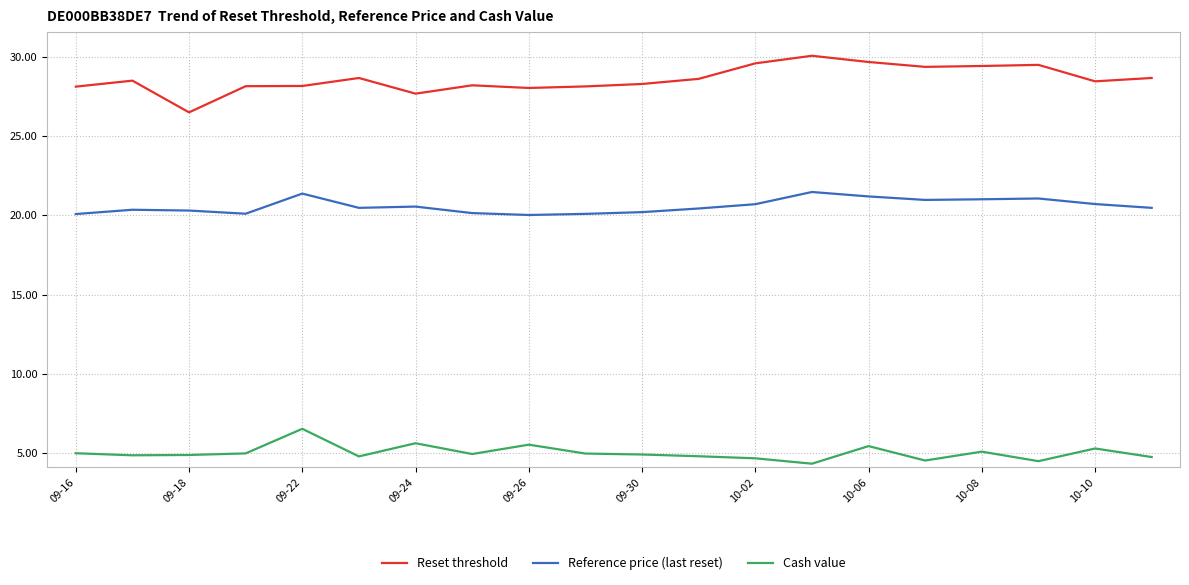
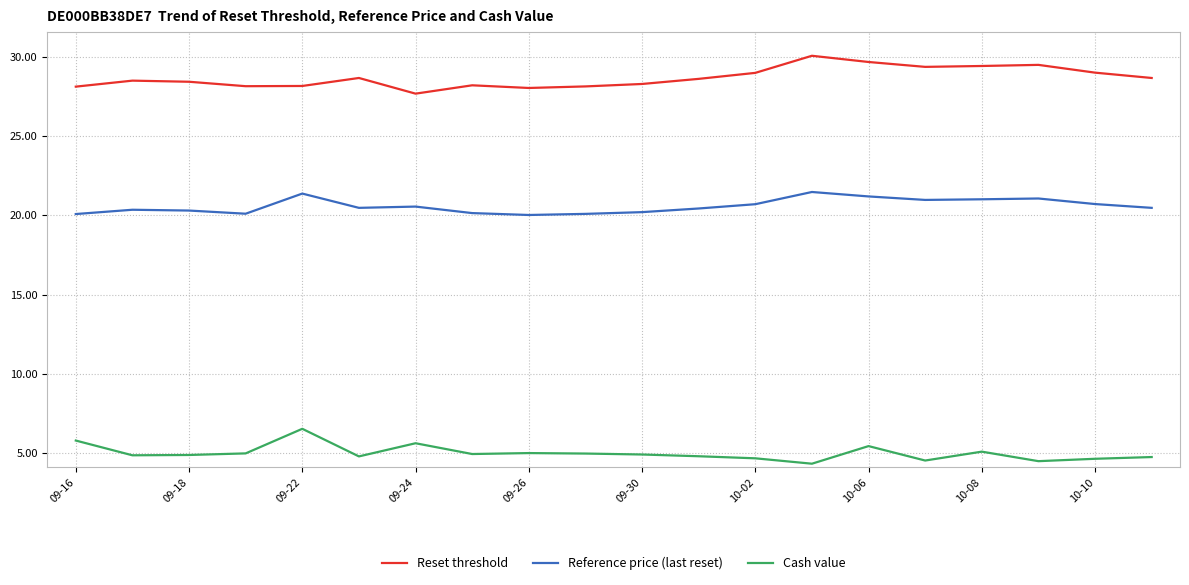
  {
    "Reset threshold": {
      "09-16": 28.1,
-     "09-18": 26.5,
+     "09-18": 28.4,
      "09-22": 28.2,
      "09-24": 27.7,
      "09-26": 28.0,
      "09-30": 28.3,
-     "10-02": 29.6,
+     "10-02": 29.0,
      "10-06": 29.7,
      "10-08": 29.4,
-     "10-10": 28.4
+     "10-10": 29.0
    },
    "Reference price (last reset)": {
      "09-16": 20.1,
      "09-18": 20.3,
      "09-22": 21.4,
      "09-24": 20.6,
      "09-26": 20.0,
      "09-30": 20.2,
      "10-02": 20.7,
      "10-06": 21.2,
      "10-08": 21.0,
      "10-10": 20.7
    },
    "Cash value": {
-     "09-16": 5.0,
+     "09-16": 5.8,
      "09-18": 4.9,
      "09-22": 6.5,
      "09-24": 5.6,
-     "09-26": 5.5,
+     "09-26": 5.0,
      "09-30": 4.9,
      "10-02": 4.7,
      "10-06": 5.5,
      "10-08": 5.1,
-     "10-10": 5.3
+     "10-10": 4.7
    }
  }
